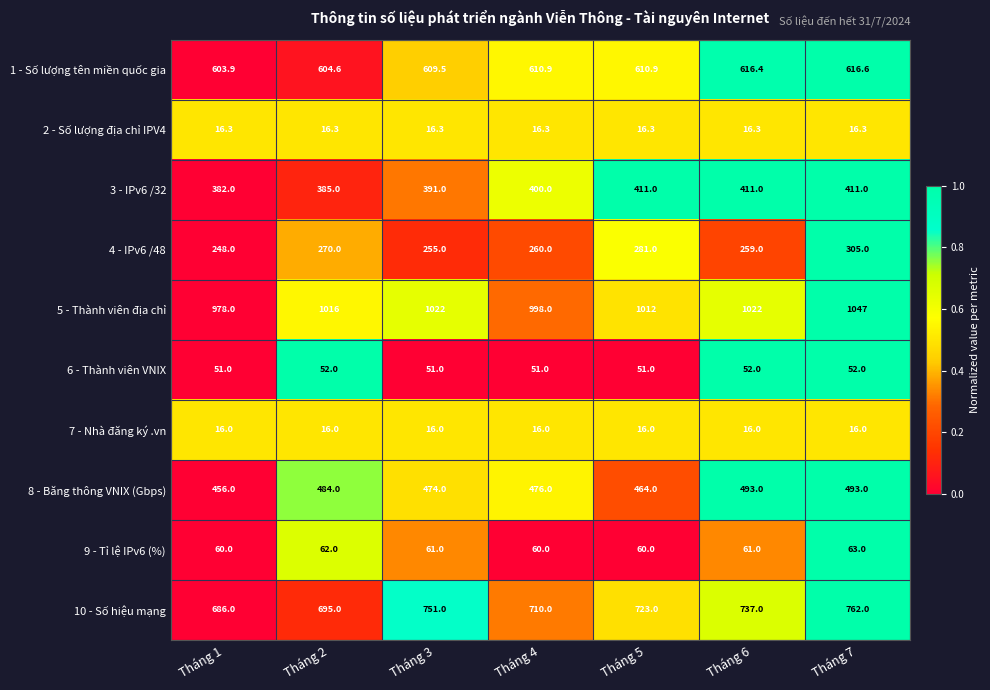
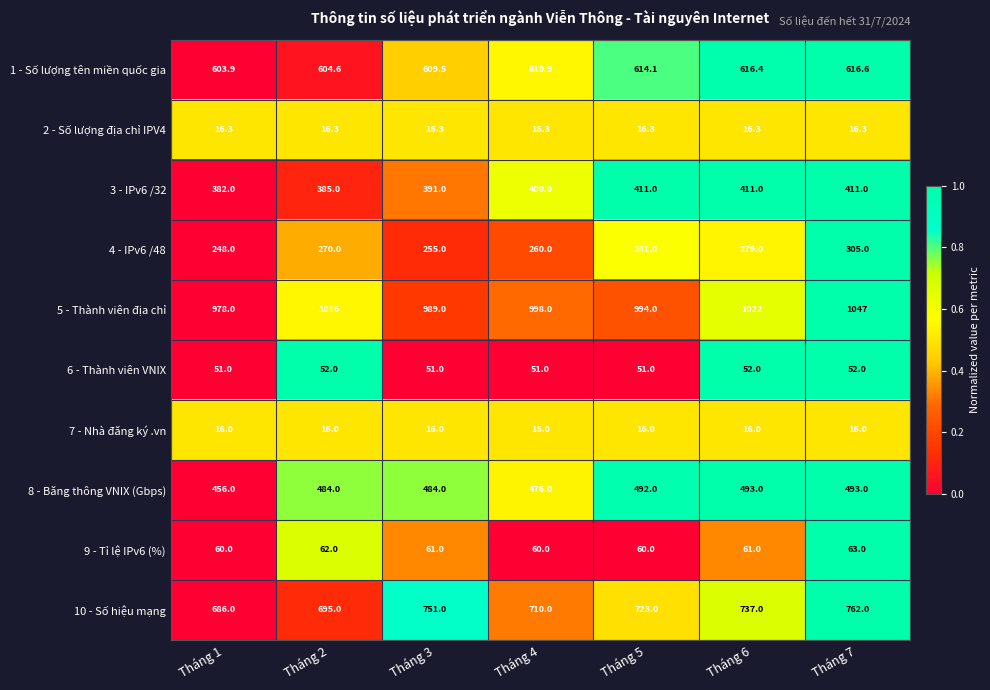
  {
    "1 - Số lượng tên miền quốc gia": {
      "Tháng 1": 603.9,
      "Tháng 2": 604.6,
      "Tháng 3": 609.5,
      "Tháng 4": 610.9,
-     "Tháng 5": 610.9,
+     "Tháng 5": 614.1,
      "Tháng 6": 616.4,
      "Tháng 7": 616.6
    },
    "2 - Số lượng địa chỉ IPV4": {
      "Tháng 1": 16.3,
      "Tháng 2": 16.3,
      "Tháng 3": 16.3,
      "Tháng 4": 16.3,
      "Tháng 5": 16.3,
      "Tháng 6": 16.3,
      "Tháng 7": 16.3
    },
    "3 - IPv6 /32": {
      "Tháng 1": 382.0,
      "Tháng 2": 385.0,
      "Tháng 3": 391.0,
      "Tháng 4": 400.0,
      "Tháng 5": 411.0,
      "Tháng 6": 411.0,
      "Tháng 7": 411.0
    },
    "4 - IPv6 /48": {
      "Tháng 1": 248.0,
      "Tháng 2": 270.0,
      "Tháng 3": 255.0,
      "Tháng 4": 260.0,
      "Tháng 5": 281.0,
-     "Tháng 6": 259.0,
+     "Tháng 6": 279.0,
      "Tháng 7": 305.0
    },
    "5 - Thành viên địa chỉ": {
      "Tháng 1": 978.0,
      "Tháng 2": 1016,
-     "Tháng 3": 1022,
+     "Tháng 3": 989.0,
      "Tháng 4": 998.0,
-     "Tháng 5": 1012,
+     "Tháng 5": 994.0,
      "Tháng 6": 1022,
      "Tháng 7": 1047
    },
    "6 - Thành viên VNIX": {
      "Tháng 1": 51.0,
      "Tháng 2": 52.0,
      "Tháng 3": 51.0,
      "Tháng 4": 51.0,
      "Tháng 5": 51.0,
      "Tháng 6": 52.0,
      "Tháng 7": 52.0
    },
    "7 - Nhà đăng ký .vn": {
      "Tháng 1": 16.0,
      "Tháng 2": 16.0,
      "Tháng 3": 16.0,
      "Tháng 4": 16.0,
      "Tháng 5": 16.0,
      "Tháng 6": 16.0,
      "Tháng 7": 16.0
    },
    "8 - Băng thông VNIX (Gbps)": {
      "Tháng 1": 456.0,
      "Tháng 2": 484.0,
-     "Tháng 3": 474.0,
+     "Tháng 3": 484.0,
      "Tháng 4": 476.0,
-     "Tháng 5": 464.0,
+     "Tháng 5": 492.0,
      "Tháng 6": 493.0,
      "Tháng 7": 493.0
    },
    "9 - Tỉ lệ IPv6 (%)": {
      "Tháng 1": 60.0,
      "Tháng 2": 62.0,
      "Tháng 3": 61.0,
      "Tháng 4": 60.0,
      "Tháng 5": 60.0,
      "Tháng 6": 61.0,
      "Tháng 7": 63.0
    },
    "10 - Số hiệu mạng": {
      "Tháng 1": 686.0,
      "Tháng 2": 695.0,
      "Tháng 3": 751.0,
      "Tháng 4": 710.0,
      "Tháng 5": 723.0,
      "Tháng 6": 737.0,
      "Tháng 7": 762.0
    }
  }
